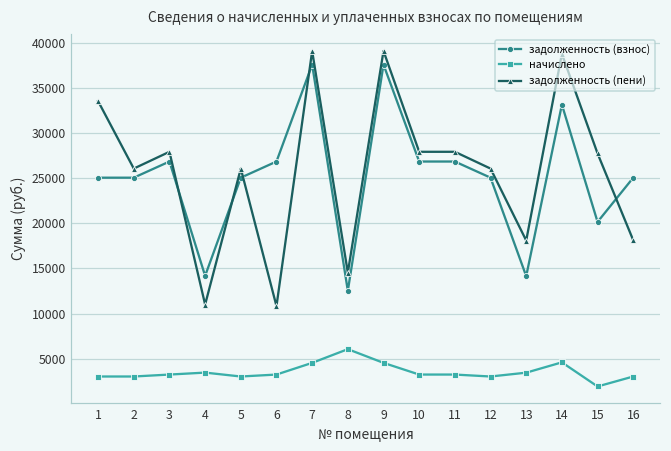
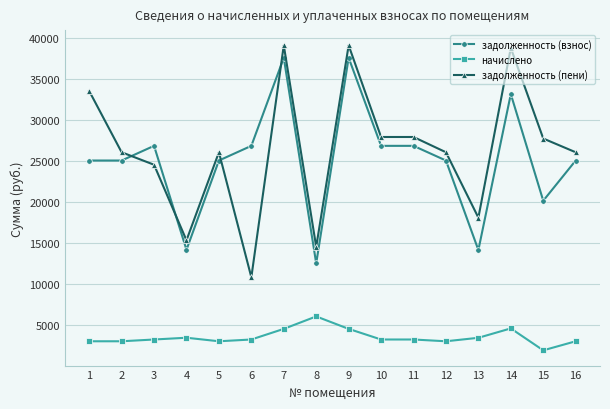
  {
    "задолженность (пени)": {
      "1": 34000,
      "2": 26000,
-     "3": 28000,
-     "4": 11000,
+     "3": 25000,
+     "4": 15000,
      "5": 26000,
      "6": 11000,
      "7": 39000,
      "8": 15000,
      "9": 39000,
      "10": 28000,
      "11": 28000,
      "12": 26000,
      "13": 18000,
      "15": 28000,
-     "16": 18000
+     "16": 26000
    }
  }
